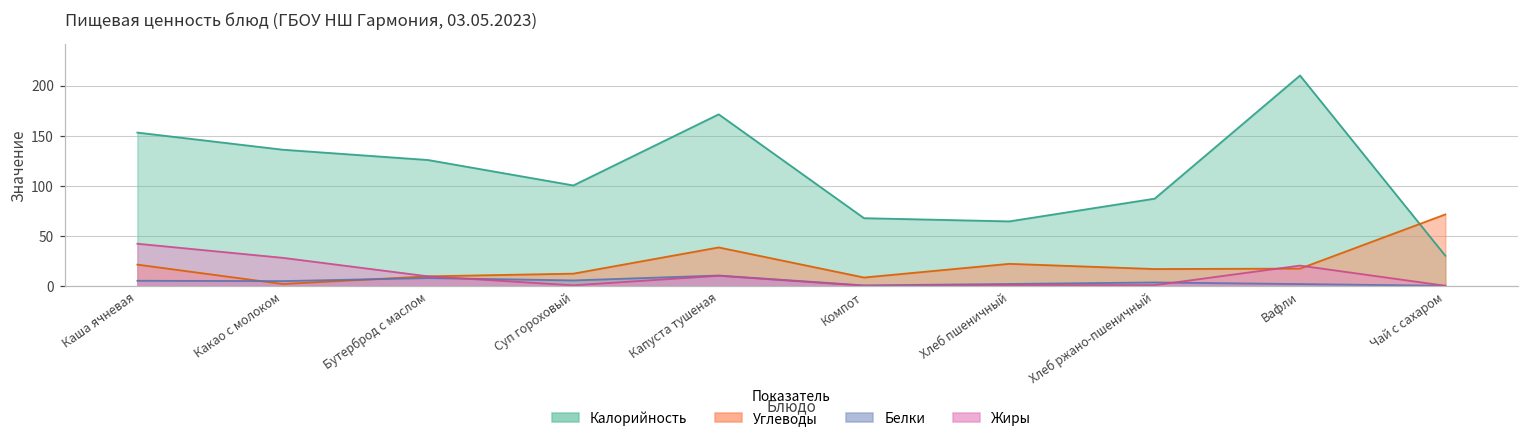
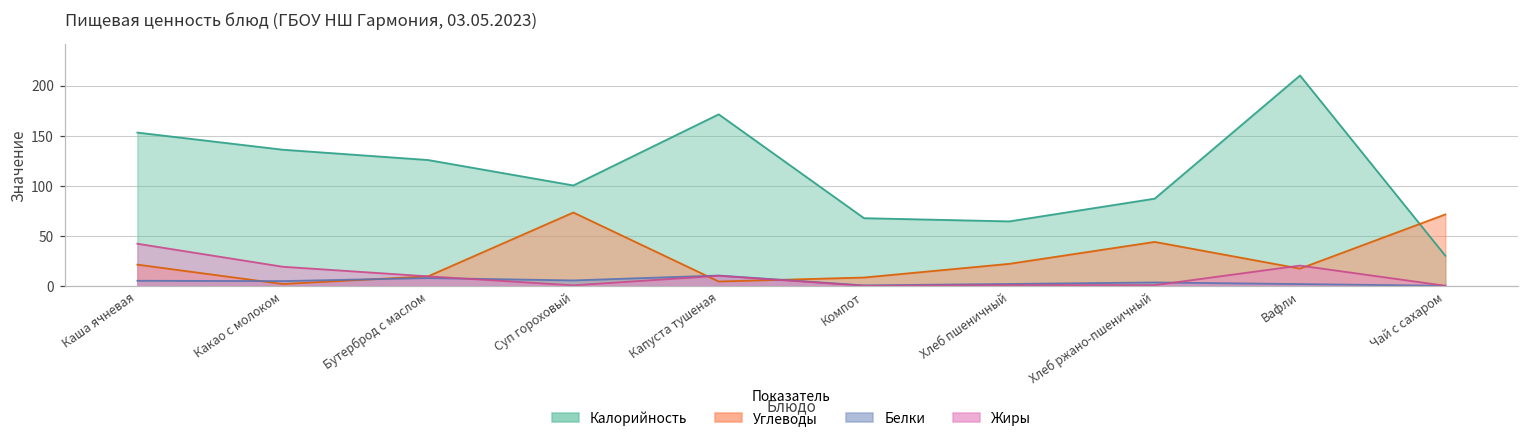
  {
    "Углеводы": {
      "Каша ячневая": 20,
      "Какао с молоком": 0,
-     "Суп гороховый": 10,
-     "Капуста тушеная": 40,
+     "Суп гороховый": 70,
+     "Капуста тушеная": 0,
      "Компот": 10,
      "Хлеб пшеничный": 20,
-     "Хлеб ржано-пшеничный": 20,
+     "Хлеб ржано-пшеничный": 40,
      "Вафли": 20,
      "Чай с сахаром": 70
    },
    "Жиры": {
      "Каша ячневая": 40,
-     "Какао с молоком": 30,
+     "Какао с молоком": 20,
      "Суп гороховый": 0,
      "Вафли": 20
    }
  }
